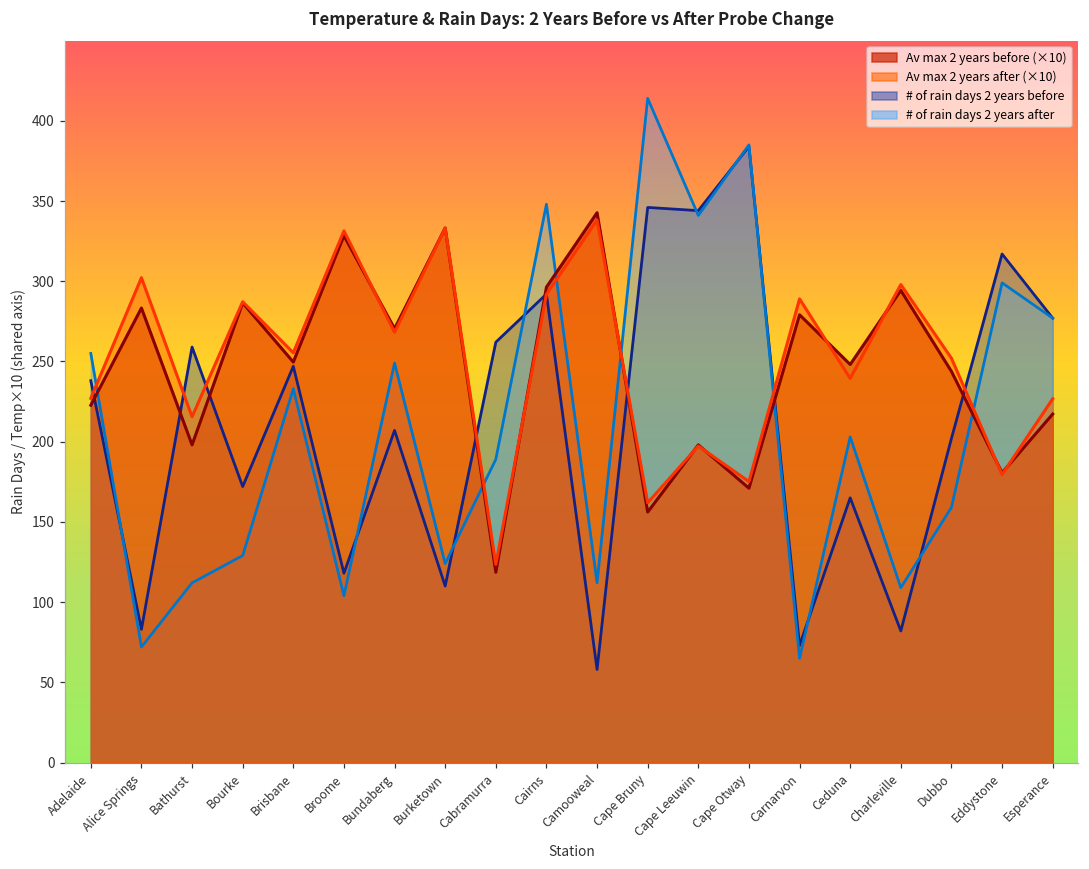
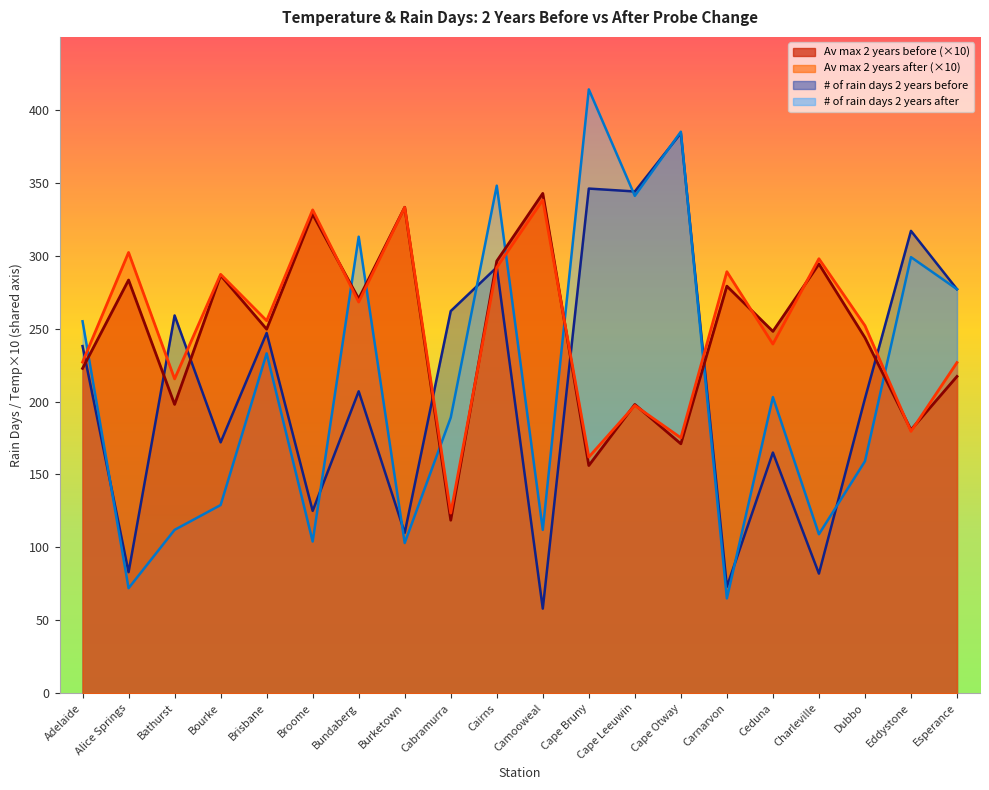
  {
    "# of rain days 2 years before": {
      "Adelaide": 238,
      "Alice Springs": 83,
      "Bathurst": 259,
      "Bourke": 172,
      "Brisbane": 247,
-     "Broome": 118,
+     "Broome": 125,
      "Bundaberg": 207,
      "Burketown": 110,
      "Cabramurra": 262,
      "Camooweal": 58,
      "Cape Bruny": 346,
      "Cape Leeuwin": 344,
      "Carnarvon": 73,
      "Ceduna": 165,
      "Charleville": 82,
      "Dubbo": 202,
      "Eddystone": 317
    },
    "# of rain days 2 years after": {
      "Adelaide": 255,
      "Alice Springs": 72,
      "Bathurst": 112,
      "Bourke": 129,
      "Brisbane": 233,
      "Broome": 104,
-     "Bundaberg": 249,
-     "Burketown": 124,
+     "Bundaberg": 313,
+     "Burketown": 103,
      "Cabramurra": 189,
      "Cairns": 348,
      "Camooweal": 112,
      "Cape Bruny": 414,
      "Cape Leeuwin": 341,
      "Carnarvon": 65,
      "Ceduna": 203,
      "Charleville": 109,
      "Dubbo": 159,
      "Eddystone": 299
    }
  }
